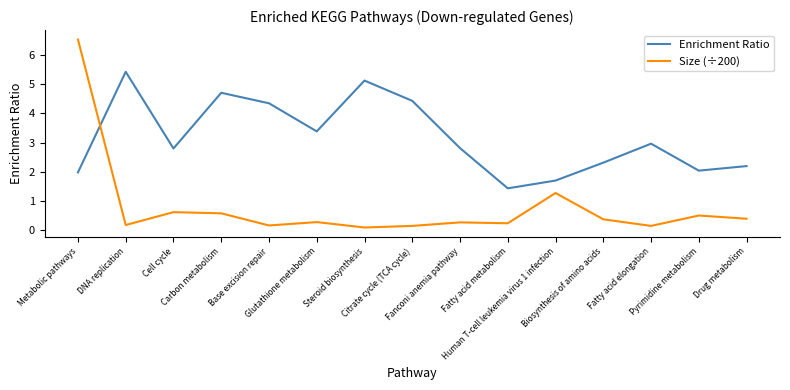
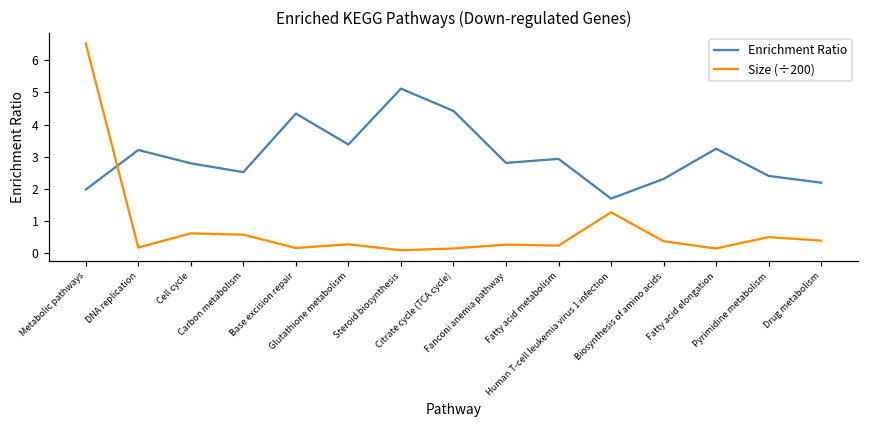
  {
    "Enrichment Ratio": {
      "Metabolic pathways": 2.0,
-     "DNA replication": 5.4,
+     "DNA replication": 3.2,
      "Cell cycle": 2.8,
-     "Carbon metabolism": 4.7,
+     "Carbon metabolism": 2.5,
      "Base excision repair": 4.3,
      "Glutathione metabolism": 3.4,
      "Steroid biosynthesis": 5.1,
      "Citrate cycle (TCA cycle)": 4.4,
      "Fanconi anemia pathway": 2.8,
-     "Fatty acid metabolism": 1.4,
+     "Fatty acid metabolism": 2.9,
      "Human T-cell leukemia virus 1 infection": 1.7,
      "Biosynthesis of amino acids": 2.3,
-     "Fatty acid elongation": 3.0,
-     "Pyrimidine metabolism": 2.0,
+     "Fatty acid elongation": 3.3,
+     "Pyrimidine metabolism": 2.4,
      "Drug metabolism": 2.2
    },
    "Size (÷200)": {
      "Metabolic pathways": 6.5,
      "DNA replication": 0.2,
      "Cell cycle": 0.6,
      "Carbon metabolism": 0.6,
      "Base excision repair": 0.2,
      "Glutathione metabolism": 0.3,
      "Steroid biosynthesis": 0.1,
      "Citrate cycle (TCA cycle)": 0.2,
      "Fanconi anemia pathway": 0.3,
      "Fatty acid metabolism": 0.2,
      "Human T-cell leukemia virus 1 infection": 1.3,
      "Biosynthesis of amino acids": 0.4,
      "Fatty acid elongation": 0.2,
      "Pyrimidine metabolism": 0.5,
      "Drug metabolism": 0.4
    }
  }
